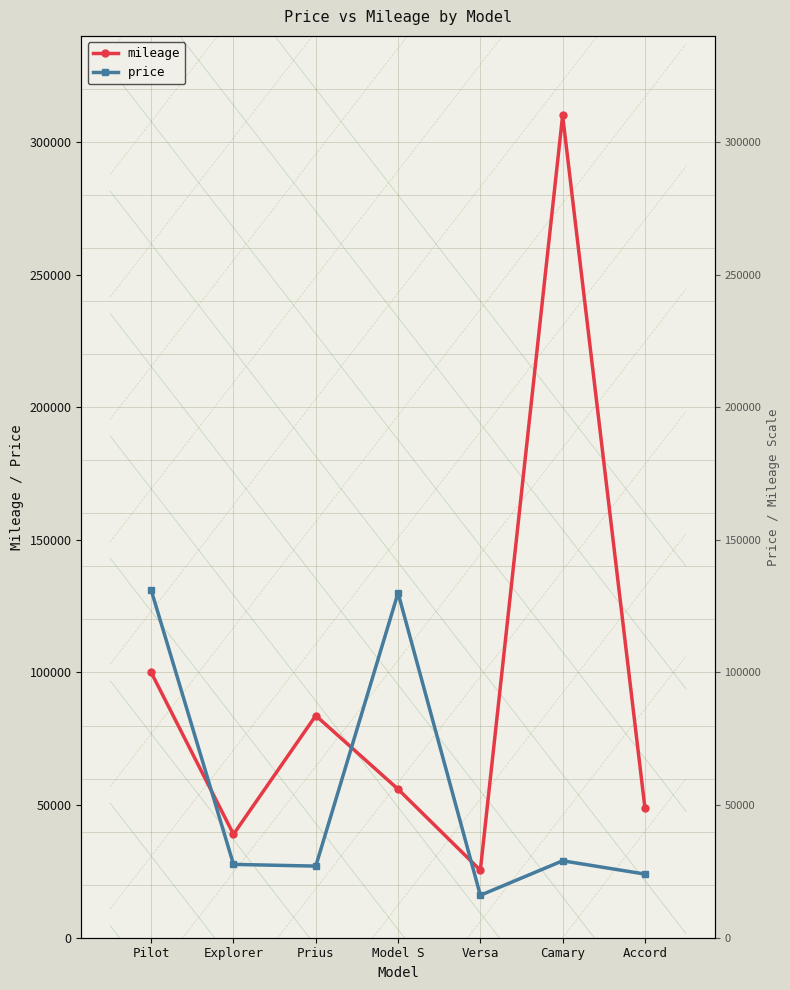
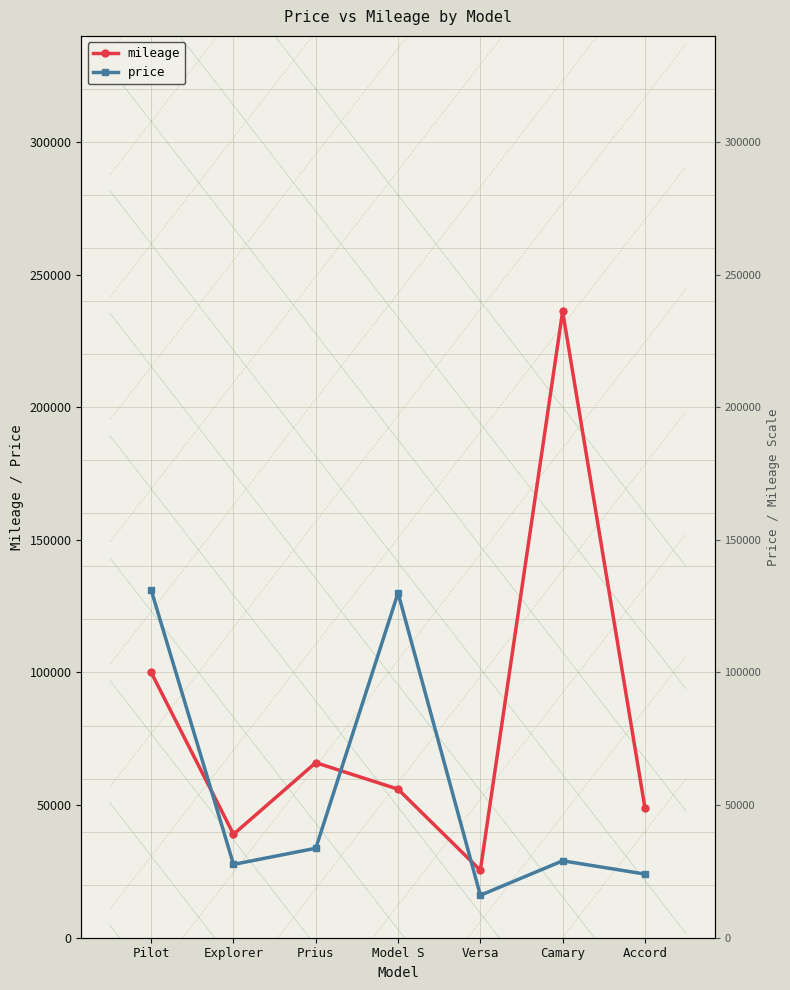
  {
    "mileage": {
      "Pilot": 100000,
      "Explorer": 39000,
-     "Prius": 84000,
+     "Prius": 66000,
      "Model S": 56000,
      "Versa": 25000,
-     "Camary": 310000,
+     "Camary": 236000,
      "Accord": 49000
    },
    "price": {
      "Pilot": 131000,
      "Explorer": 28000,
-     "Prius": 27000,
+     "Prius": 34000,
      "Model S": 130000,
      "Versa": 16000,
      "Camary": 29000,
      "Accord": 24000
    }
  }
